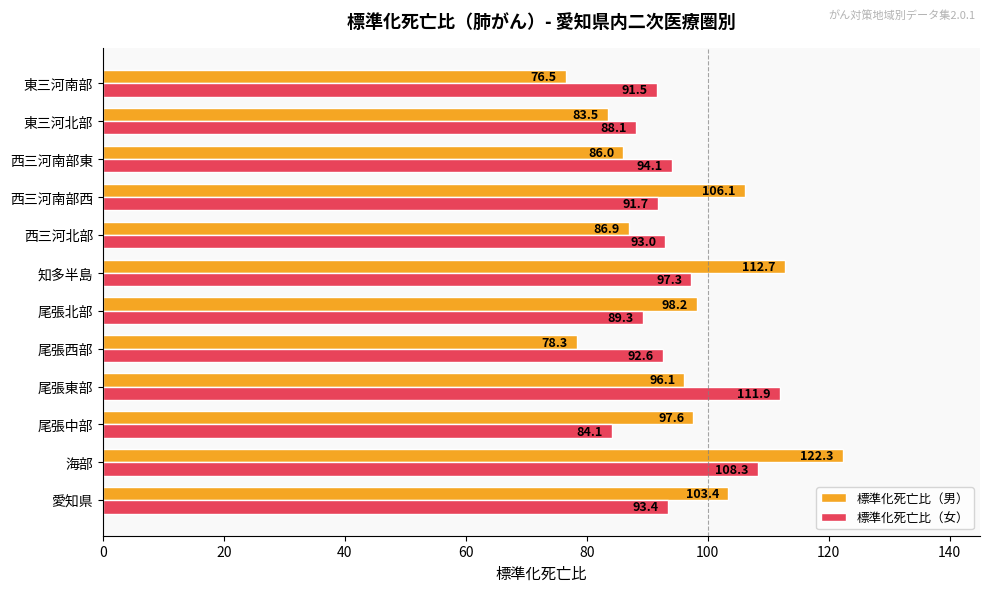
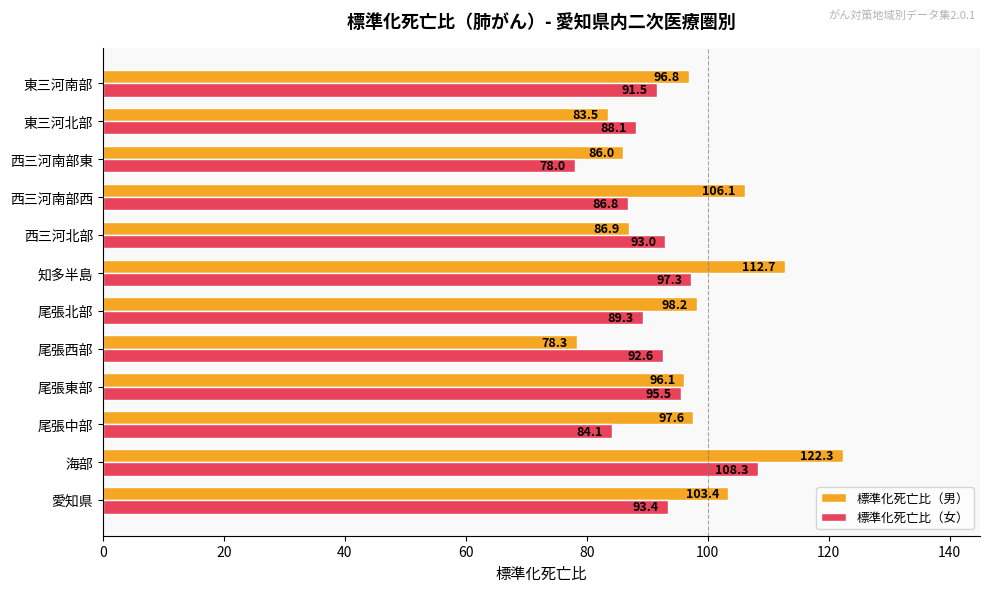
  {
    "標準化死亡比（男）": {
-     "東三河南部": 76.5,
+     "東三河南部": 96.8,
      "東三河北部": 83.5,
      "西三河南部東": 86.0,
      "西三河南部西": 106.1,
      "西三河北部": 86.9,
      "知多半島": 112.7,
      "尾張北部": 98.2,
      "尾張西部": 78.3,
      "尾張東部": 96.1,
      "尾張中部": 97.6,
      "海部": 122.3,
      "愛知県": 103.4
    },
    "標準化死亡比（女）": {
      "東三河南部": 91.5,
      "東三河北部": 88.1,
-     "西三河南部東": 94.1,
-     "西三河南部西": 91.7,
+     "西三河南部東": 78.0,
+     "西三河南部西": 86.8,
      "西三河北部": 93.0,
      "知多半島": 97.3,
      "尾張北部": 89.3,
      "尾張西部": 92.6,
-     "尾張東部": 111.9,
+     "尾張東部": 95.5,
      "尾張中部": 84.1,
      "海部": 108.3,
      "愛知県": 93.4
    }
  }
